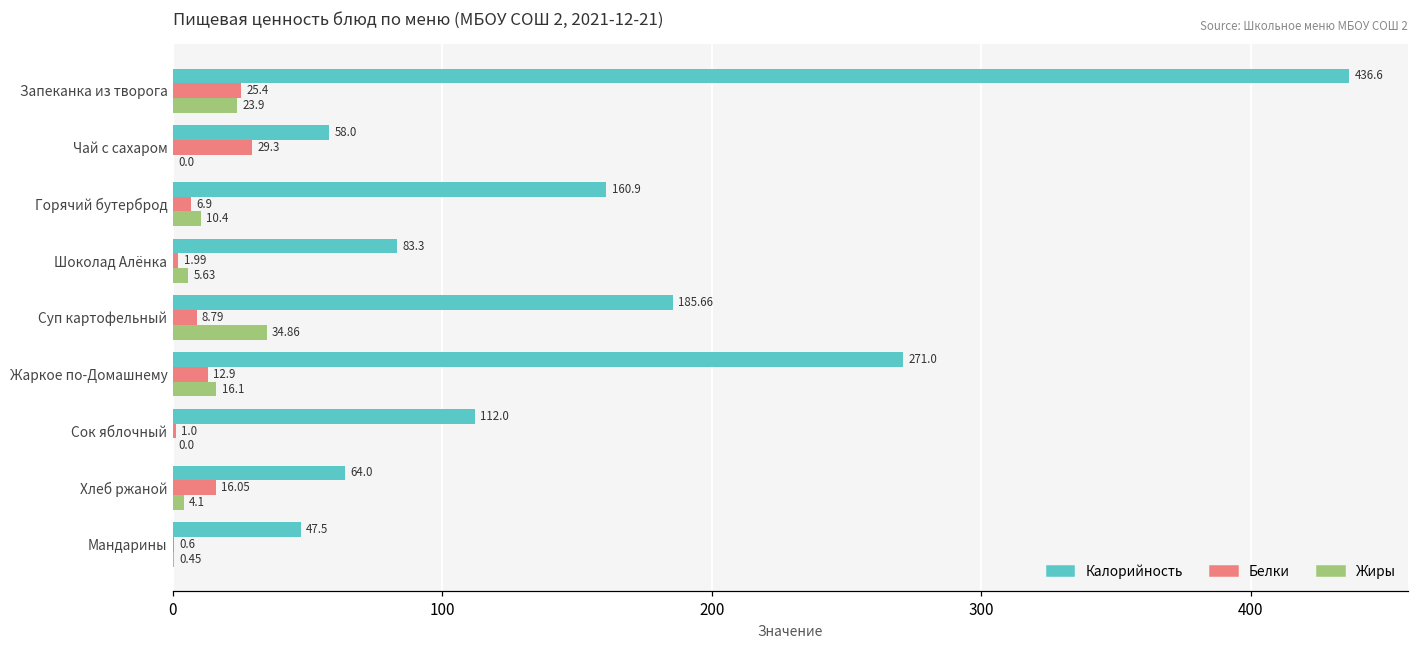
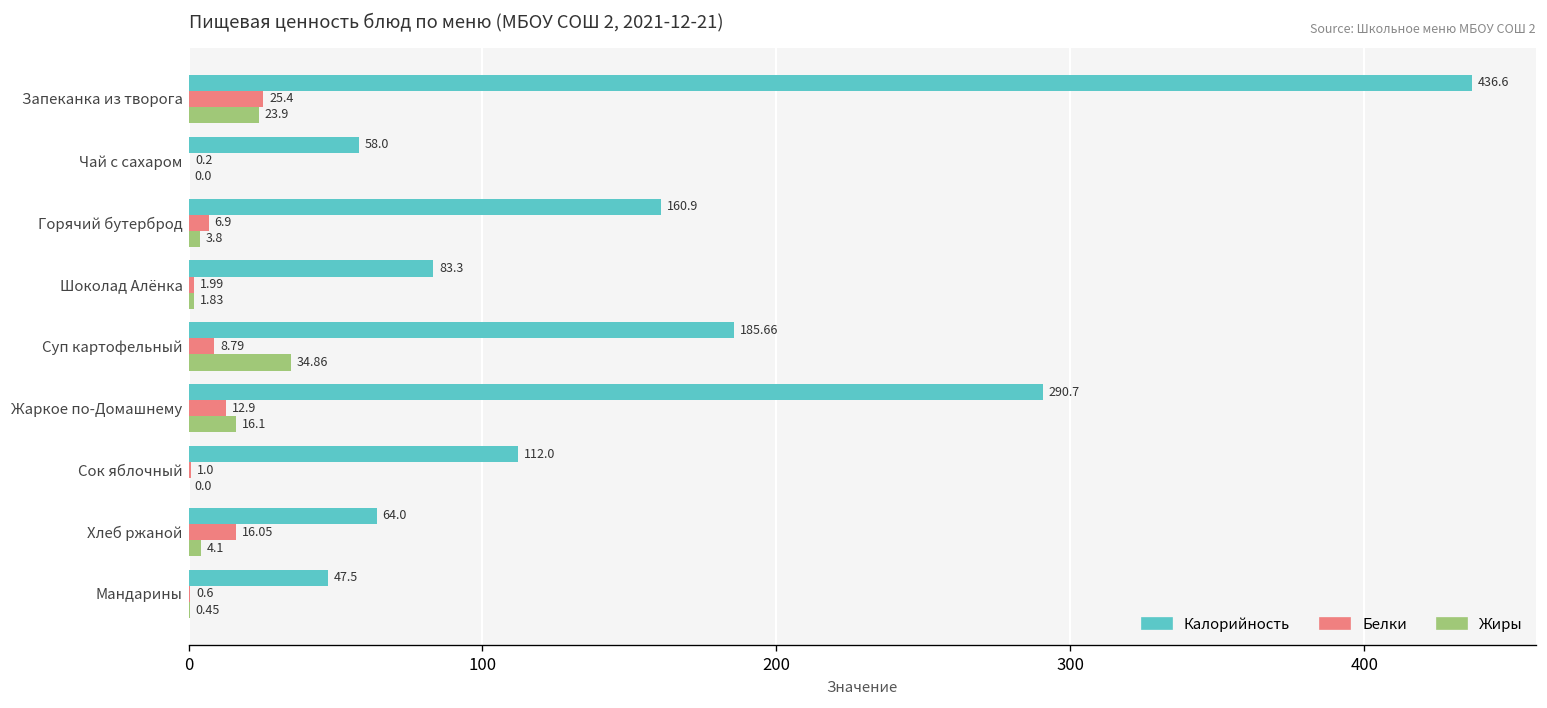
  {
    "Калорийность": {
      "Запеканка из творога": 436.6,
      "Чай с сахаром": 58.0,
      "Горячий бутерброд": 160.9,
      "Шоколад Алёнка": 83.3,
      "Суп картофельный": 185.66,
-     "Жаркое по-Домашнему": 271.0,
+     "Жаркое по-Домашнему": 290.7,
      "Сок яблочный": 112.0,
      "Хлеб ржаной": 64.0,
      "Мандарины": 47.5
    },
    "Белки": {
      "Запеканка из творога": 25.4,
-     "Чай с сахаром": 29.3,
+     "Чай с сахаром": 0.2,
      "Горячий бутерброд": 6.9,
      "Шоколад Алёнка": 1.99,
      "Суп картофельный": 8.79,
      "Жаркое по-Домашнему": 12.9,
      "Сок яблочный": 1.0,
      "Хлеб ржаной": 16.05,
      "Мандарины": 0.6
    },
    "Жиры": {
      "Запеканка из творога": 23.9,
      "Чай с сахаром": 0.0,
-     "Горячий бутерброд": 10.4,
-     "Шоколад Алёнка": 5.63,
+     "Горячий бутерброд": 3.8,
+     "Шоколад Алёнка": 1.83,
      "Суп картофельный": 34.86,
      "Жаркое по-Домашнему": 16.1,
      "Сок яблочный": 0.0,
      "Хлеб ржаной": 4.1,
      "Мандарины": 0.45
    }
  }
